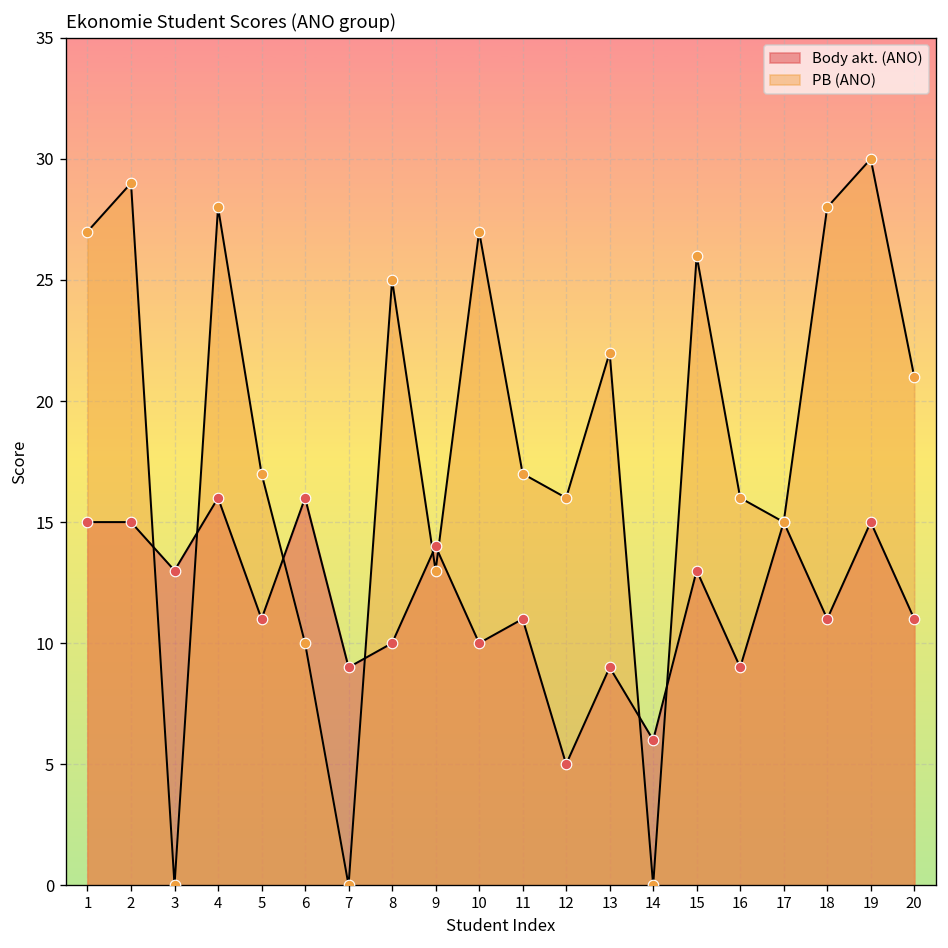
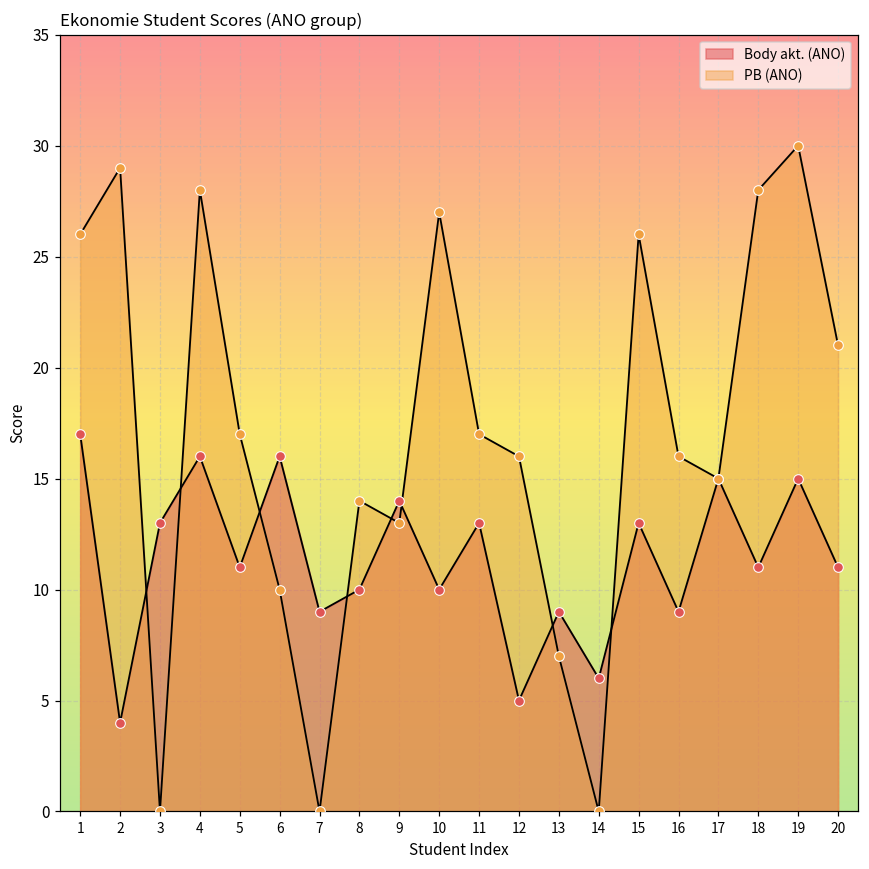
  {
    "Body akt. (ANO)": {
-     "1": 15,
-     "2": 15,
+     "1": 17,
+     "2": 4,
      "3": 13,
      "4": 16,
      "5": 11,
      "6": 16,
      "7": 9,
      "8": 10,
      "9": 14,
      "10": 10,
-     "11": 11,
+     "11": 13,
      "12": 5,
      "13": 9,
      "14": 6,
      "15": 13,
      "16": 9,
      "18": 11,
      "19": 15,
      "20": 11
    },
    "PB (ANO)": {
-     "1": 27,
+     "1": 26,
      "2": 29,
      "3": 0,
      "4": 28,
      "5": 17,
      "6": 10,
      "7": 0,
-     "8": 25,
+     "8": 14,
      "9": 13,
      "10": 27,
      "11": 17,
      "12": 16,
-     "13": 22,
+     "13": 7,
      "14": 0,
      "15": 26,
      "16": 16,
      "18": 28,
      "19": 30,
      "20": 21
    }
  }
